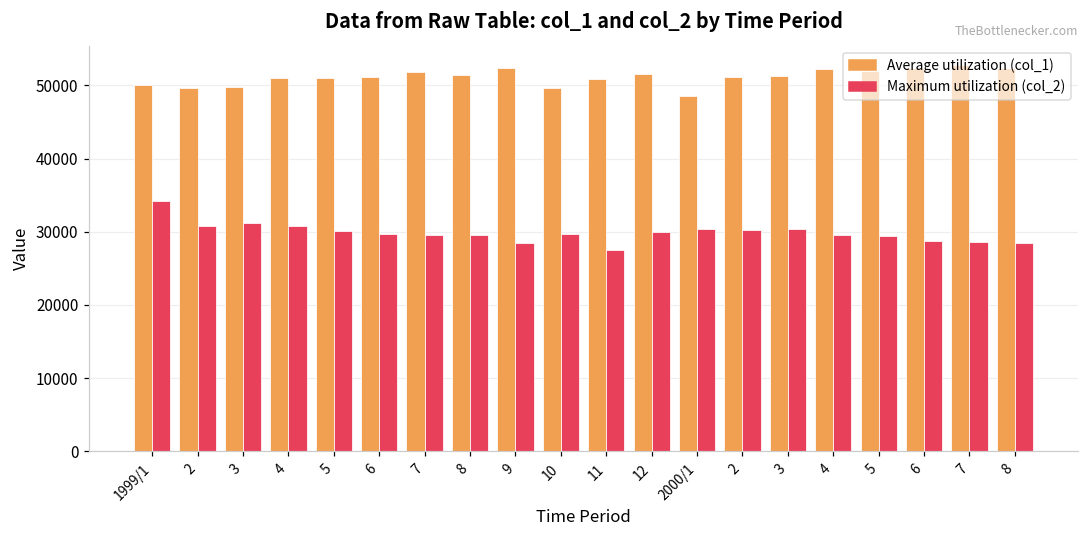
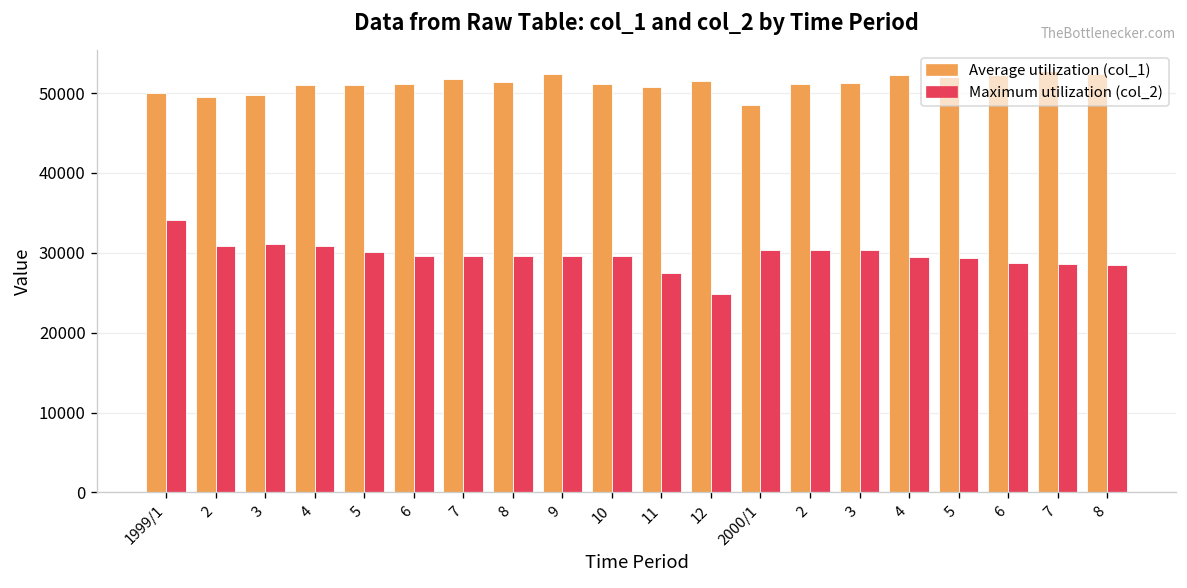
  {
    "Average utilization (col_1)": {
      "1999/1": 50000,
      "9": 52000,
-     "10": 50000,
+     "10": 51000,
      "11": 51000,
      "12": 51000,
      "2000/1": 49000
    },
    "Maximum utilization (col_2)": {
      "1999/1": 34000,
-     "9": 28000,
+     "9": 30000,
      "10": 30000,
      "11": 28000,
-     "12": 30000,
+     "12": 25000,
      "2000/1": 30000
    }
  }
